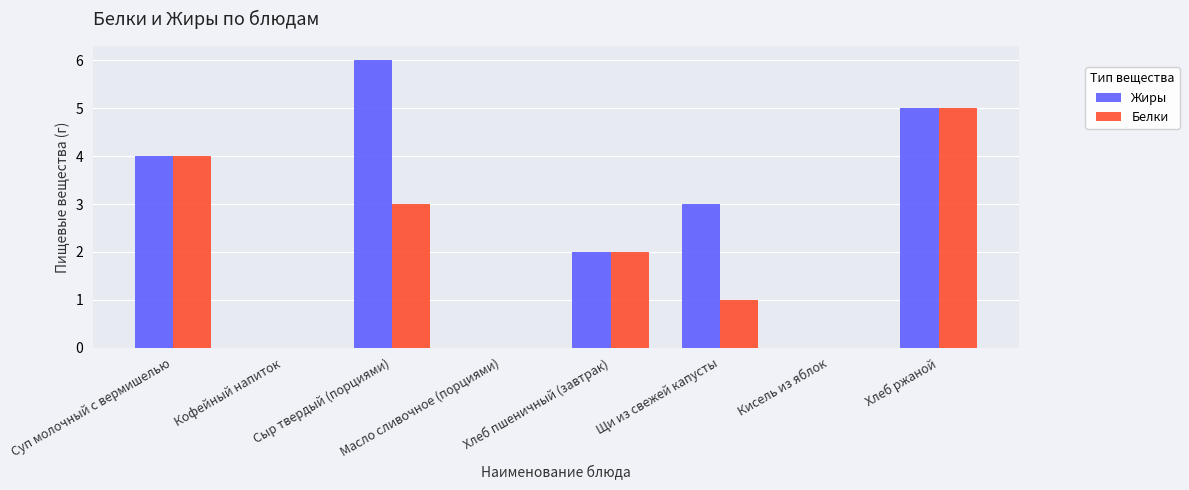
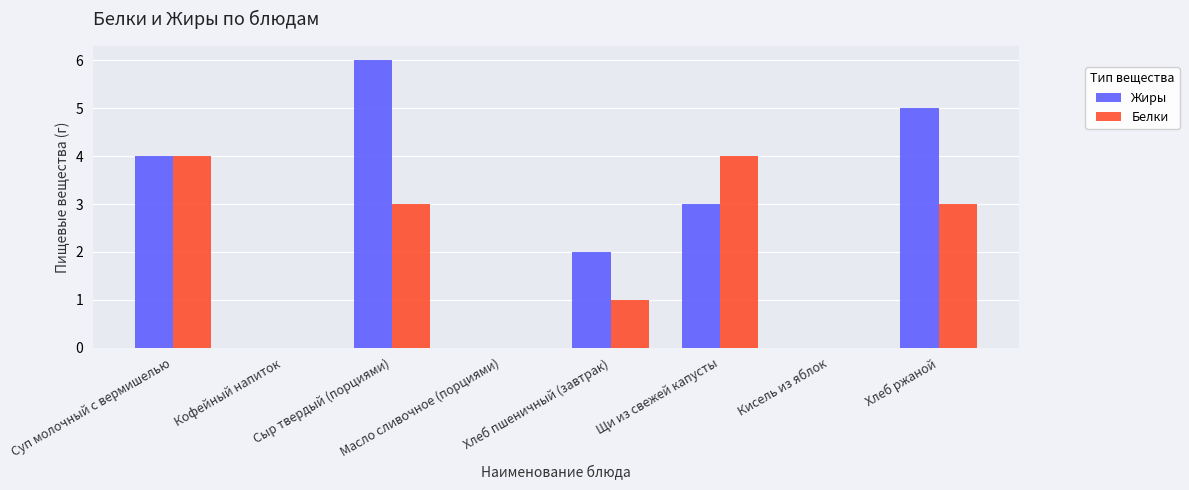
  {
    "Жиры": {
      "Суп молочный с вермишелью": 4,
      "Кофейный напиток": 0,
      "Сыр твердый (порциями)": 6,
      "Масло сливочное (порциями)": 0,
      "Хлеб пшеничный (завтрак)": 2,
      "Щи из свежей капусты": 3,
      "Кисель из яблок": 0,
      "Хлеб ржаной": 5
    },
    "Белки": {
      "Суп молочный с вермишелью": 4,
      "Кофейный напиток": 0,
      "Сыр твердый (порциями)": 3,
      "Масло сливочное (порциями)": 0,
-     "Хлеб пшеничный (завтрак)": 2,
-     "Щи из свежей капусты": 1,
+     "Хлеб пшеничный (завтрак)": 1,
+     "Щи из свежей капусты": 4,
      "Кисель из яблок": 0,
-     "Хлеб ржаной": 5
+     "Хлеб ржаной": 3
    }
  }
